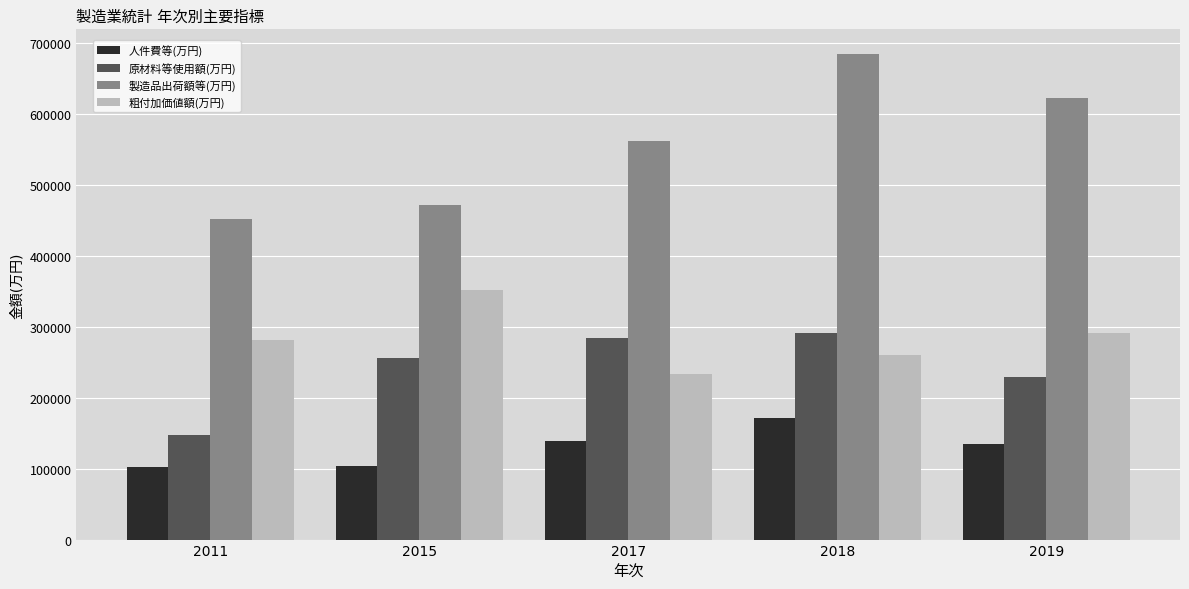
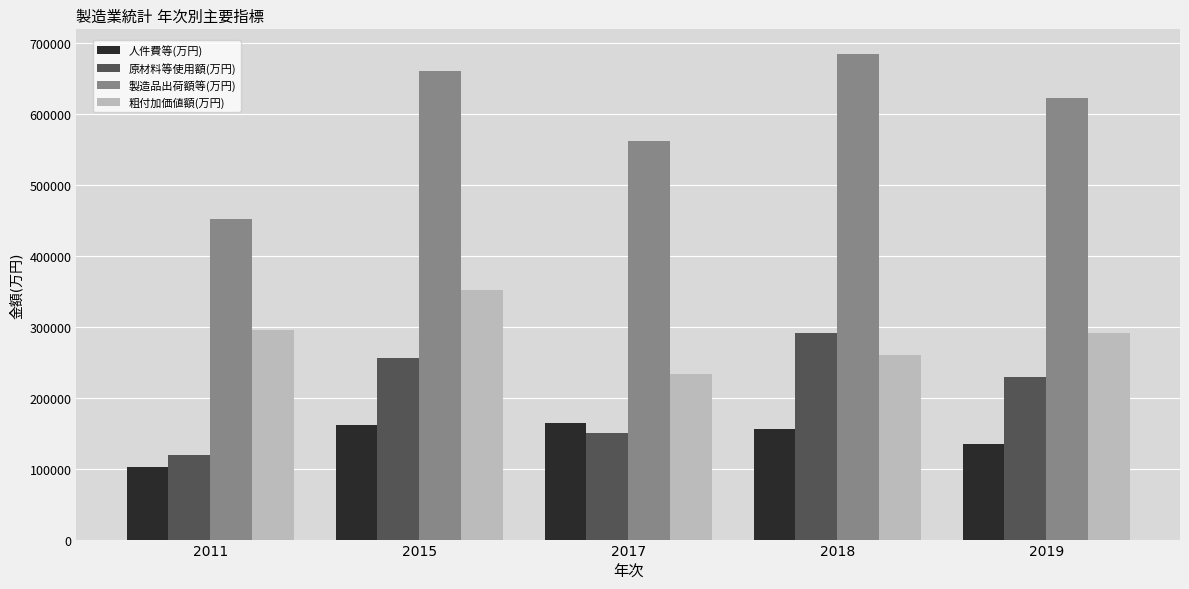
  {
    "人件費等(万円)": {
      "2011": 100000,
-     "2015": 100000,
-     "2017": 140000,
-     "2018": 170000,
+     "2015": 160000,
+     "2017": 160000,
+     "2018": 160000,
      "2019": 130000
    },
    "原材料等使用額(万円)": {
-     "2011": 150000,
+     "2011": 120000,
      "2015": 260000,
-     "2017": 280000,
+     "2017": 150000,
      "2018": 290000,
      "2019": 230000
    },
    "製造品出荷額等(万円)": {
      "2011": 450000,
-     "2015": 470000,
+     "2015": 660000,
      "2017": 560000,
      "2018": 680000,
      "2019": 620000
    },
    "粗付加価値額(万円)": {
-     "2011": 280000,
+     "2011": 300000,
      "2015": 350000,
      "2017": 230000,
      "2018": 260000,
      "2019": 290000
    }
  }
